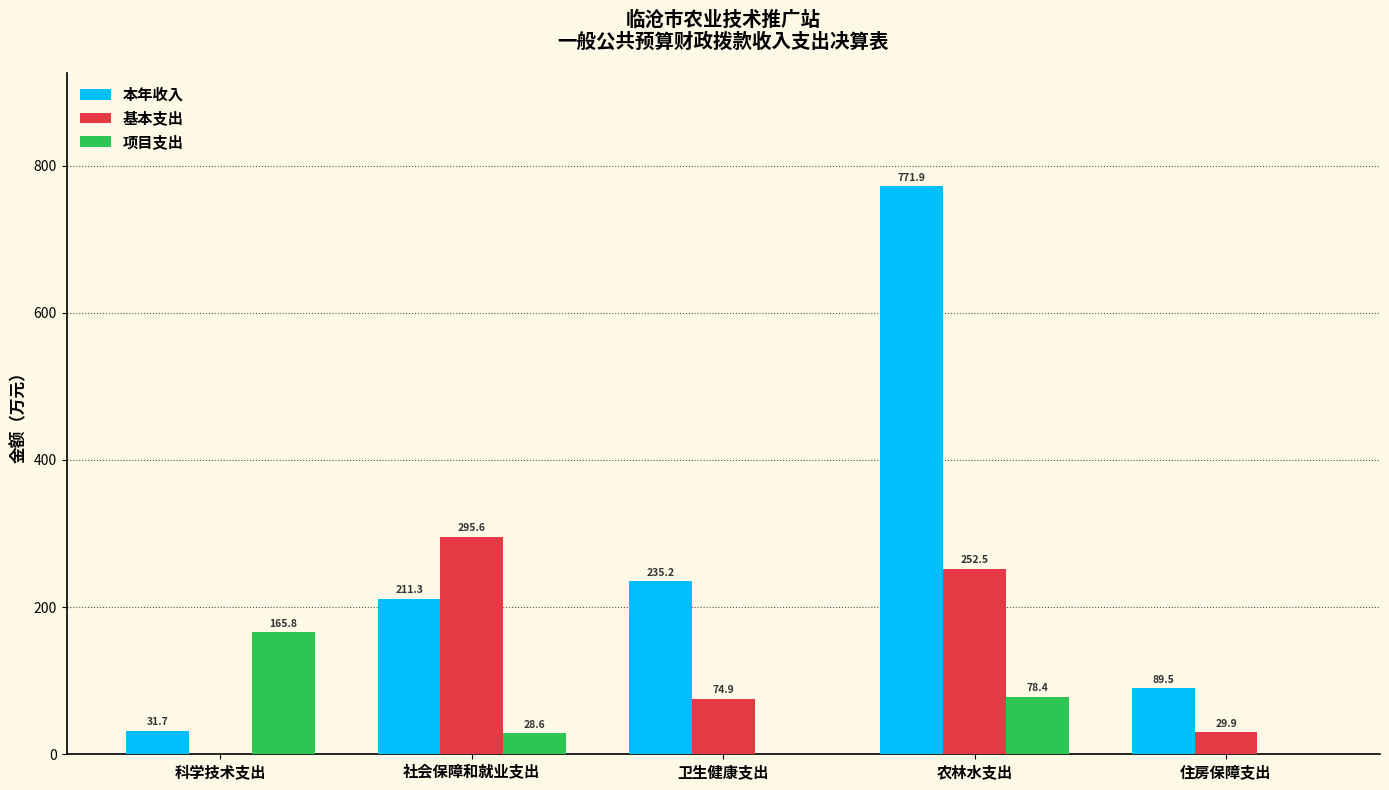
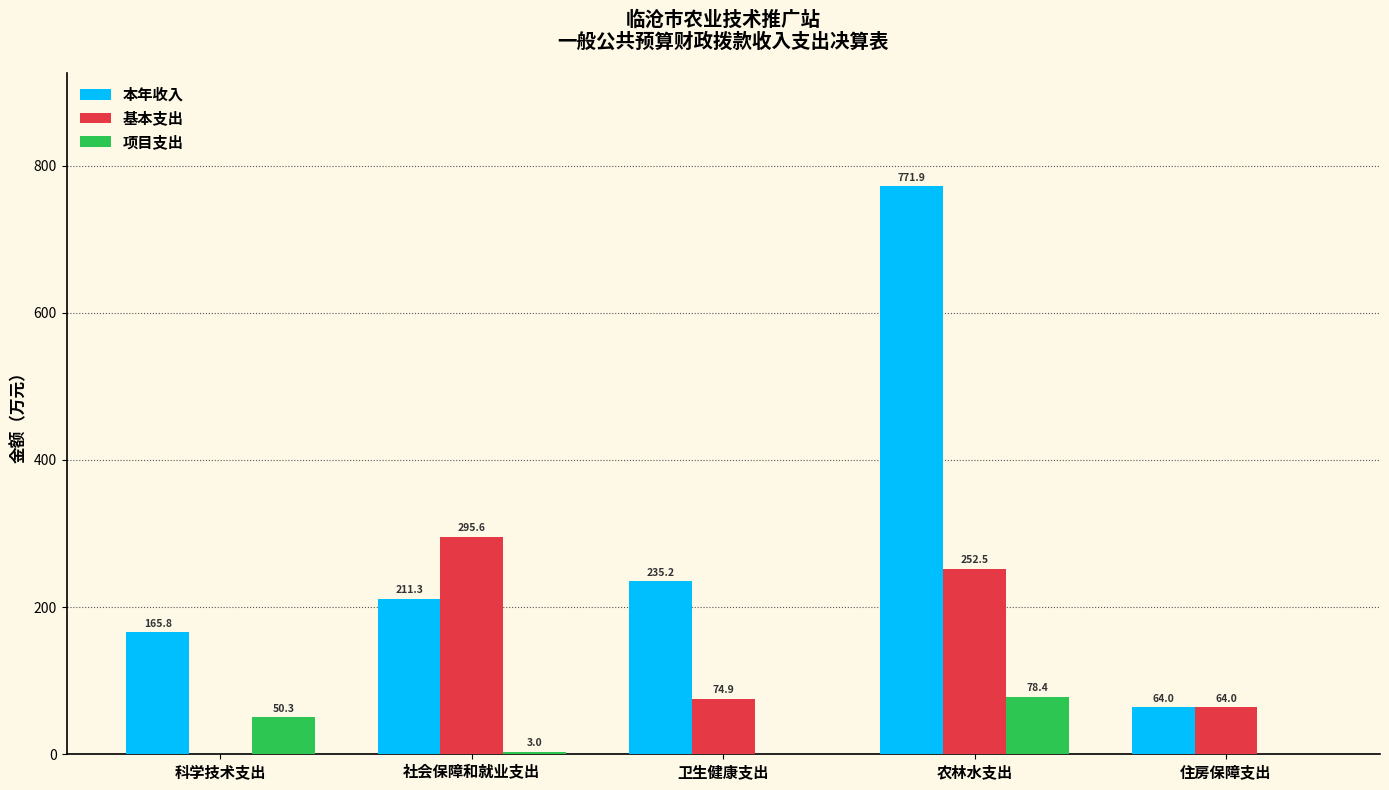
  {
    "本年收入": {
-     "科学技术支出": 31.7,
+     "科学技术支出": 165.8,
      "社会保障和就业支出": 211.3,
      "卫生健康支出": 235.2,
      "农林水支出": 771.9,
-     "住房保障支出": 89.5
+     "住房保障支出": 64.0
    },
    "基本支出": {
      "社会保障和就业支出": 295.6,
      "卫生健康支出": 74.9,
      "农林水支出": 252.5,
-     "住房保障支出": 29.9
+     "住房保障支出": 64.0
    },
    "项目支出": {
-     "科学技术支出": 165.8,
-     "社会保障和就业支出": 28.6,
+     "科学技术支出": 50.3,
+     "社会保障和就业支出": 3.0,
      "农林水支出": 78.4
    }
  }
